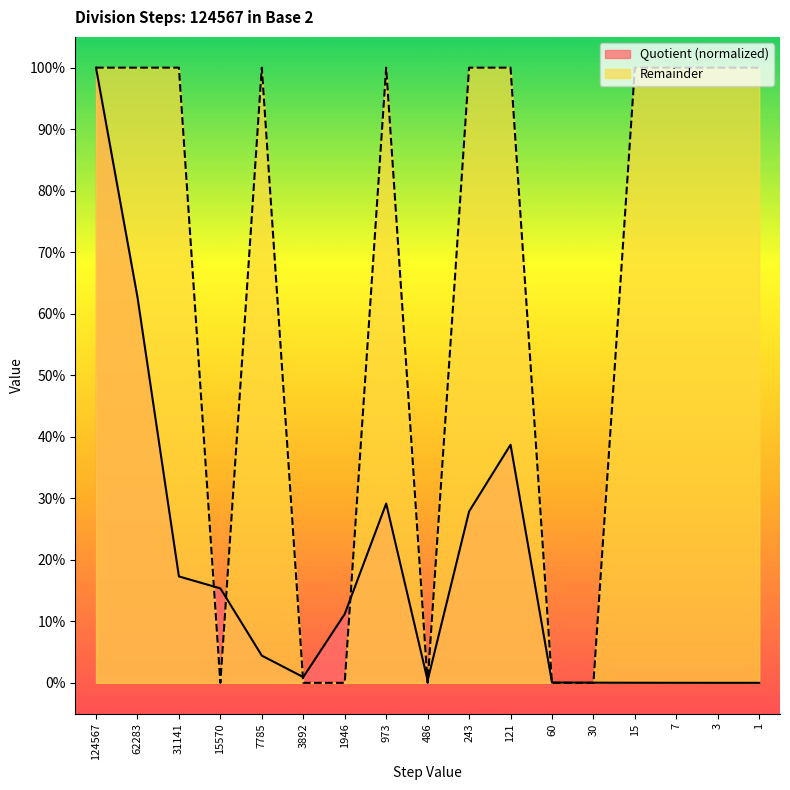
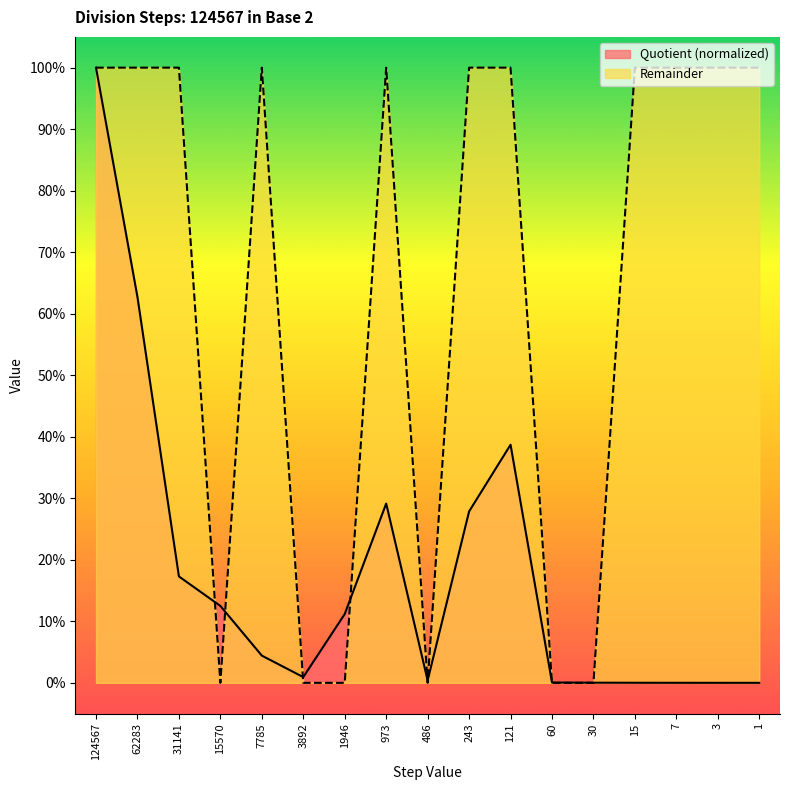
  {
    "Quotient (normalized)": {
      "62283": "63%",
      "31141": "17%",
-     "15570": "15%",
+     "15570": "12%",
      "7785": "4%",
      "3892": "1%",
      "1946": "11%",
      "973": "29%",
      "243": "28%",
      "121": "39%",
      "15": "0%",
      "7": "0%",
      "3": "0%",
      "1": "0%"
    },
    "Remainder": {
      "62283": "100%",
      "31141": "100%",
      "15570": "0%",
      "7785": "100%",
      "3892": "0%",
      "1946": "0%",
      "973": "100%",
      "243": "100%",
      "121": "100%"
    }
  }
